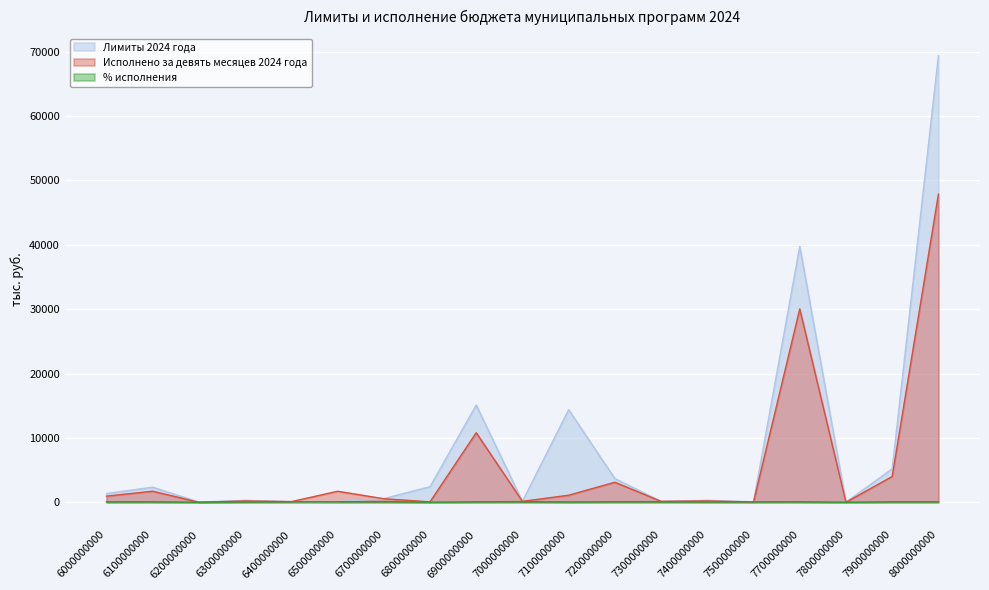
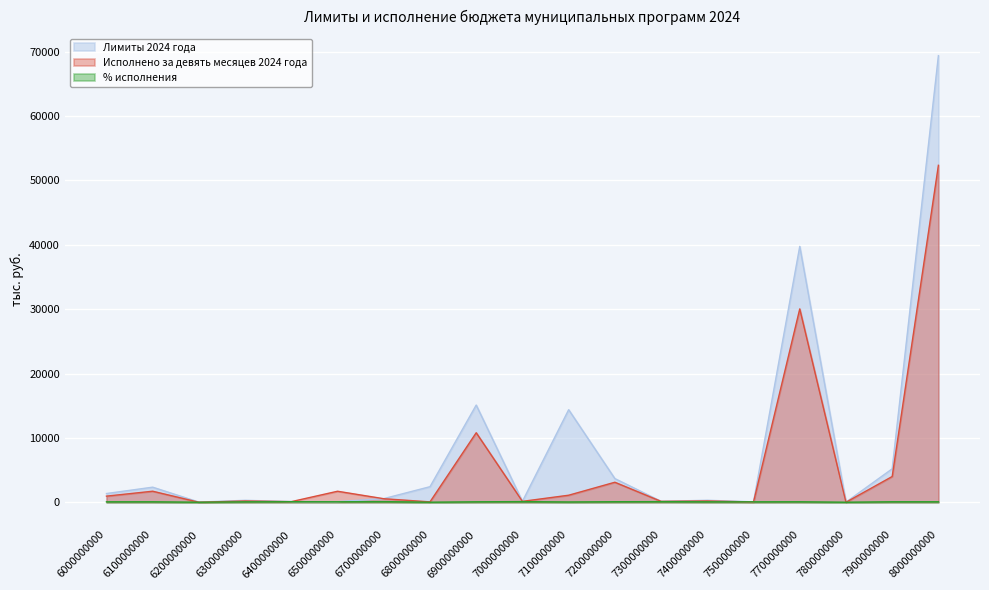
  {
    "Лимиты 2024 года": {
      "6000000000": 1000,
      "6100000000": 2000,
      "6800000000": 2000,
      "6900000000": 15000,
      "7100000000": 14000,
      "7200000000": 4000,
      "7700000000": 40000,
      "7900000000": 5000,
      "8000000000": 69000
    },
    "Исполнено за девять месяцев 2024 года": {
      "6000000000": 1000,
      "6100000000": 2000,
      "6500000000": 2000,
      "6900000000": 11000,
      "7100000000": 1000,
      "7200000000": 3000,
      "7700000000": 30000,
      "7900000000": 4000,
-     "8000000000": 48000
+     "8000000000": 52000
    },
    "% исполнения": {
      "6000000000": 0,
      "6100000000": 0,
      "6700000000": 0,
      "6900000000": 0,
      "7100000000": 0,
      "7200000000": 0,
      "7700000000": 0,
      "7900000000": 0,
      "8000000000": 0
    }
  }
